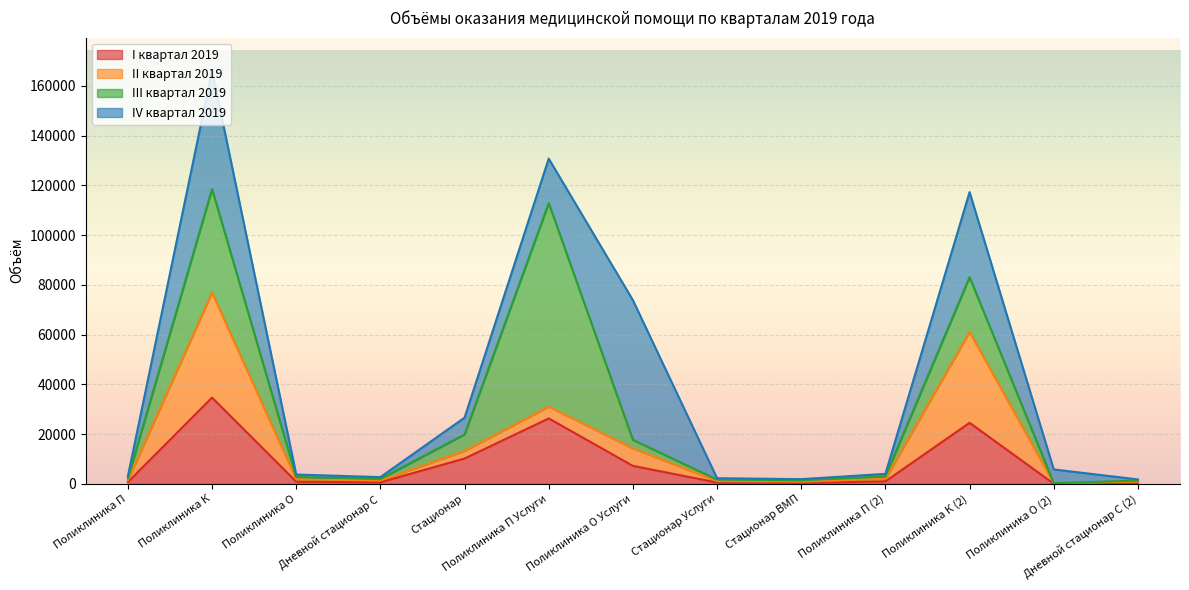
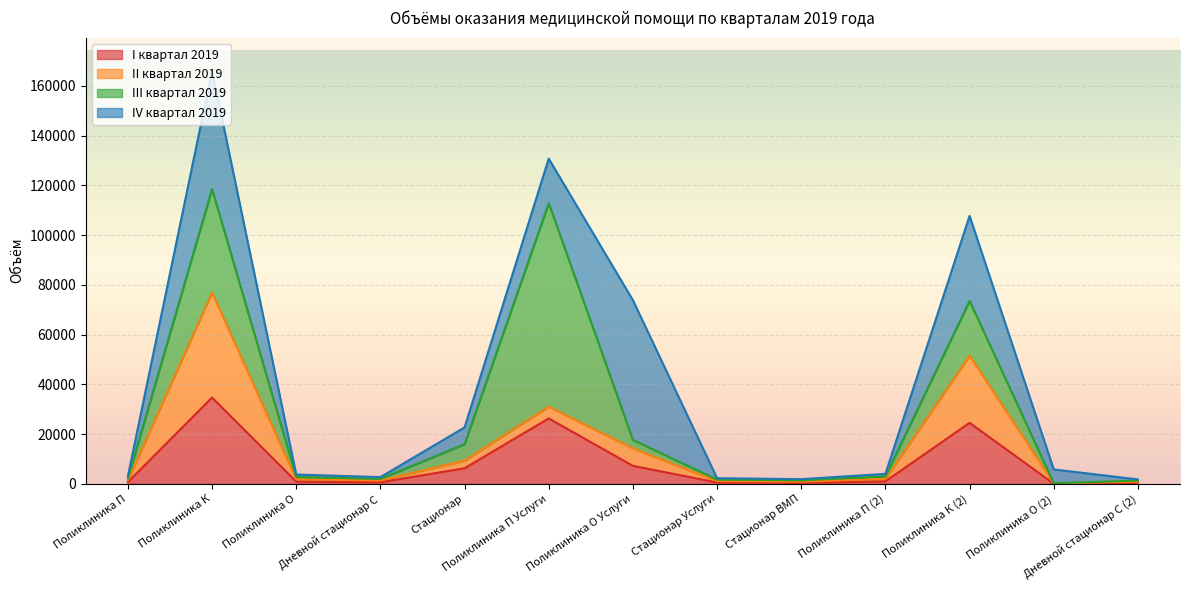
  {
    "I квартал 2019": {
      "Поликлиника К": 35000,
-     "Стационар": 10000,
+     "Стационар": 6000,
      "Поликлиника П Услуги": 26000,
      "Поликлиника О Услуги": 7000,
      "Поликлиника К (2)": 25000
    },
    "II квартал 2019": {
      "Поликлиника К": 42000,
      "Стационар": 3000,
      "Поликлиника П Услуги": 5000,
      "Поликлиника О Услуги": 7000,
-     "Поликлиника К (2)": 37000
+     "Поликлиника К (2)": 27000
    },
    "III квартал 2019": {
      "Поликлиника К": 42000,
      "Стационар": 7000,
      "Поликлиника П Услуги": 82000,
      "Поликлиника О Услуги": 3000,
      "Поликлиника К (2)": 22000
    },
    "IV квартал 2019": {
      "Стационар": 7000,
      "Поликлиника П Услуги": 18000,
      "Поликлиника О Услуги": 56000,
      "Поликлиника П (2)": 1000,
      "Поликлиника К (2)": 34000,
      "Поликлиника О (2)": 6000
    }
  }
